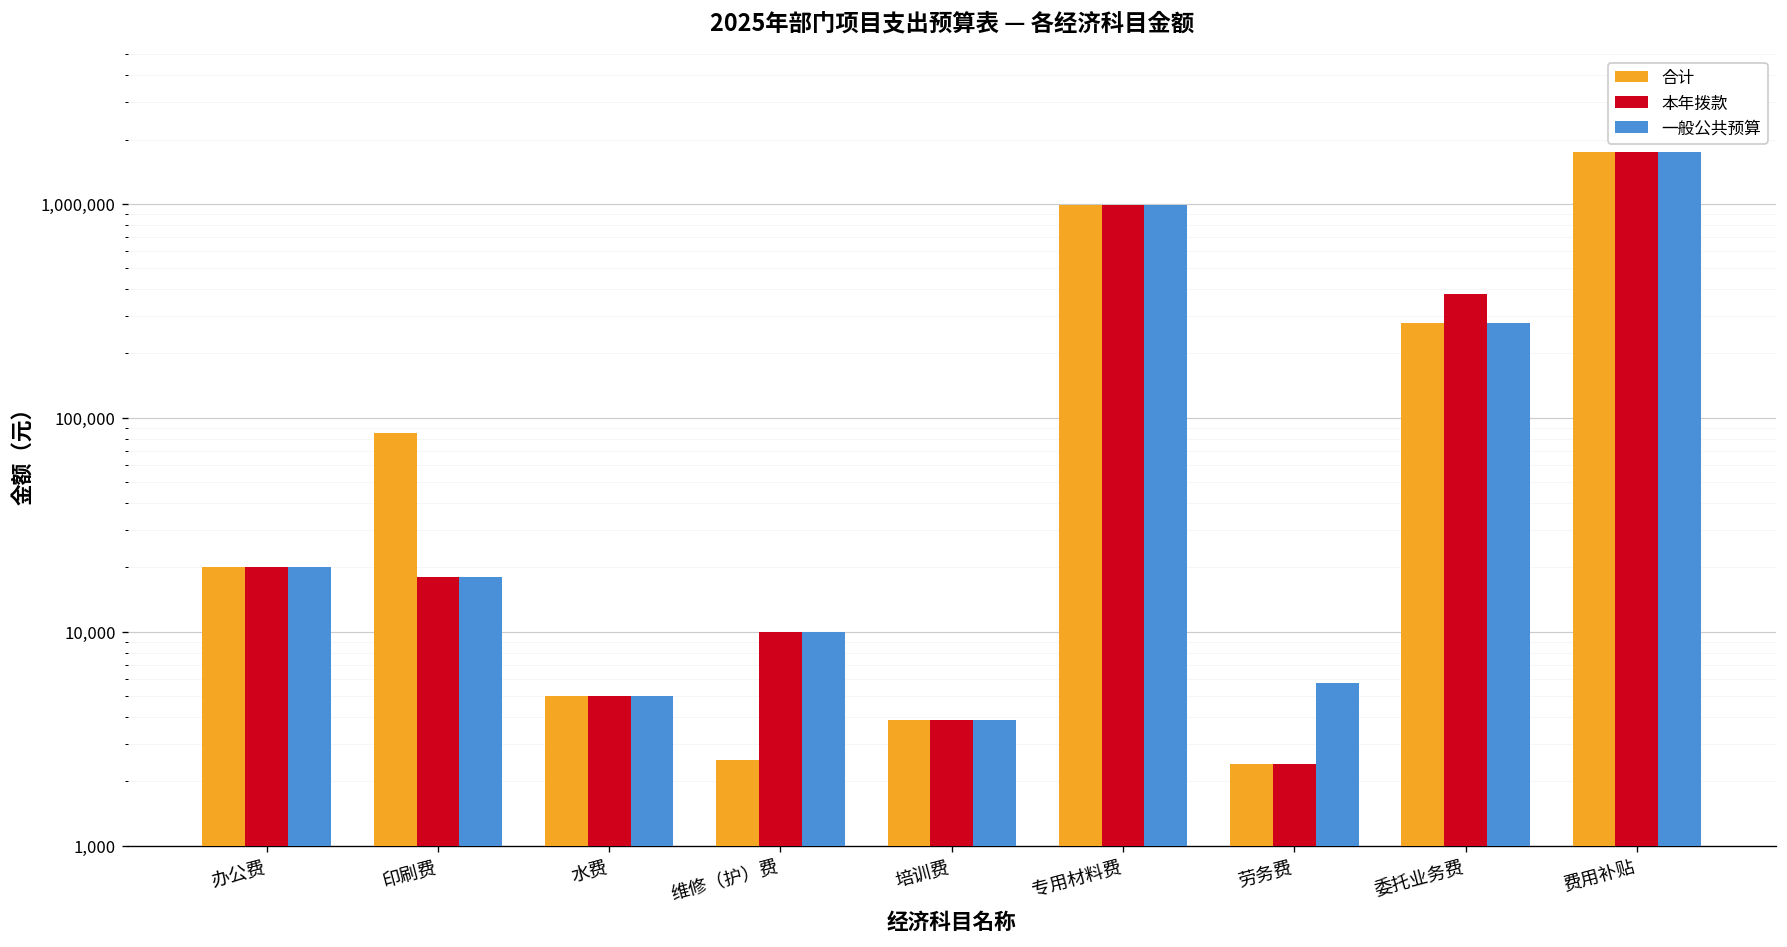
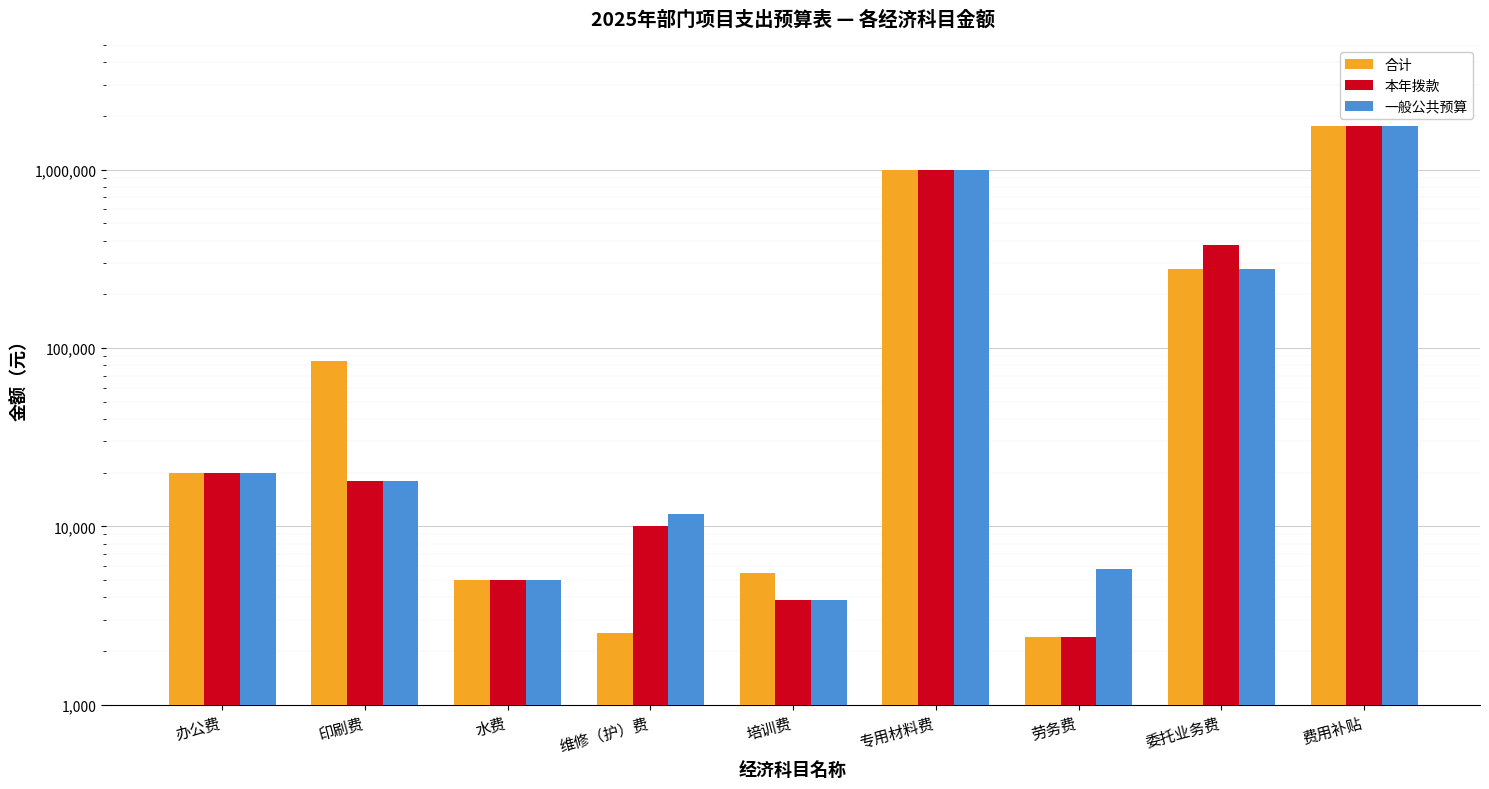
  {
    "合计": {
      "办公费": "20,000",
      "印刷费": "80,000",
      "水费": "5,000",
      "维修（护）费": "2,500",
-     "培训费": "3,900",
+     "培训费": "5,500",
      "专用材料费": "1,000,000",
      "劳务费": "2,400",
      "委托业务费": "280,000",
      "费用补贴": "1,800,000"
    },
    "本年拨款": {
      "办公费": "20,000",
      "印刷费": "18,000",
      "水费": "5,000",
      "维修（护）费": "10,000",
      "培训费": "3,900",
      "专用材料费": "1,000,000",
      "劳务费": "2,400",
      "委托业务费": "380,000",
      "费用补贴": "1,800,000"
    },
    "一般公共预算": {
      "办公费": "20,000",
      "印刷费": "18,000",
      "水费": "5,000",
-     "维修（护）费": "10,000",
+     "维修（护）费": "12,000",
      "培训费": "3,900",
      "专用材料费": "1,000,000",
      "劳务费": "5,700",
      "委托业务费": "280,000",
      "费用补贴": "1,800,000"
    }
  }
